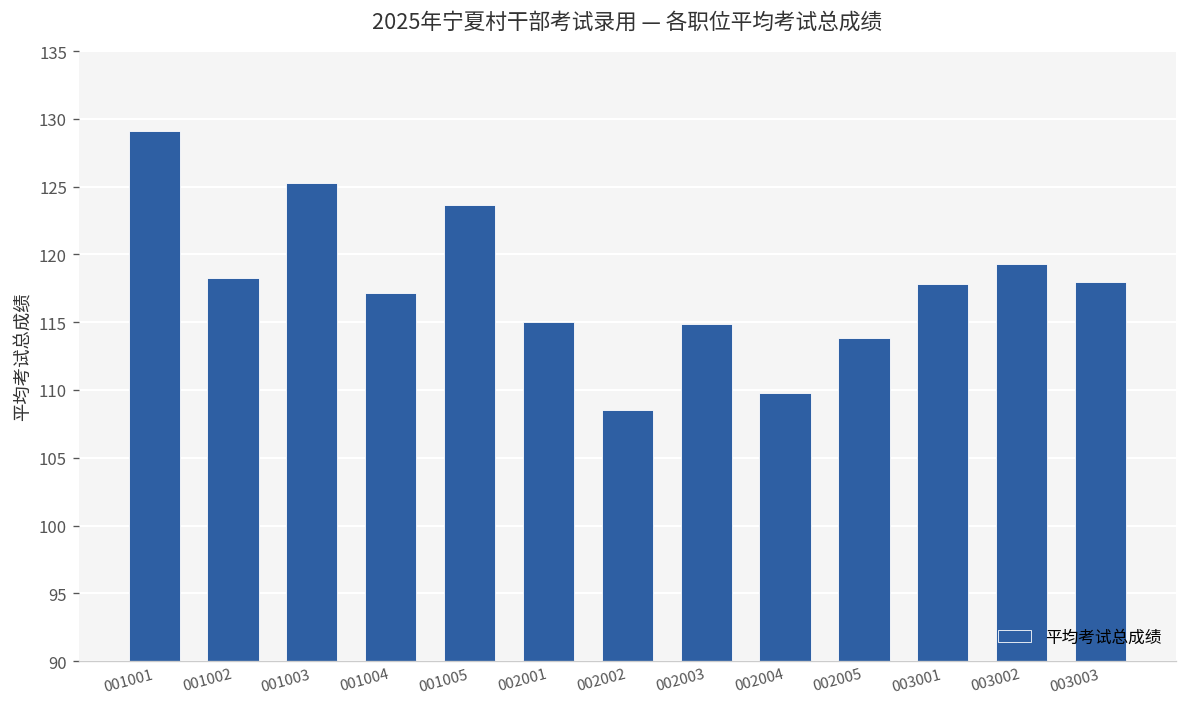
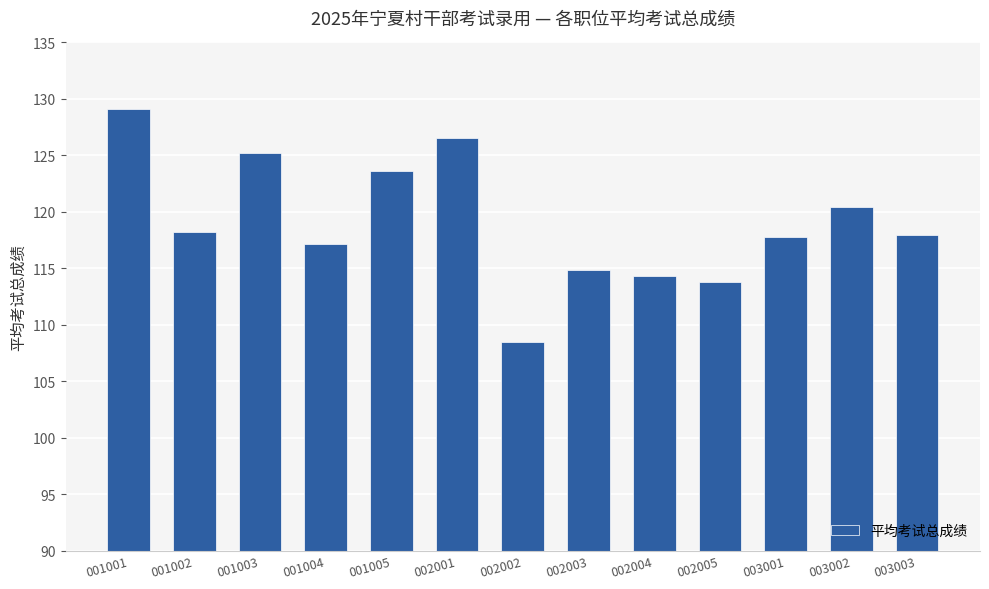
  {
    "001001": 129.1,
    "001002": 118.2,
    "001003": 125.3,
    "001004": 117.1,
    "001005": 123.6,
-   "002001": 115.0,
+   "002001": 126.5,
    "002002": 108.5,
    "002003": 114.9,
-   "002004": 109.8,
+   "002004": 114.4,
    "002005": 113.8,
    "003001": 117.8,
-   "003002": 119.3,
+   "003002": 120.4,
    "003003": 118.0
  }
